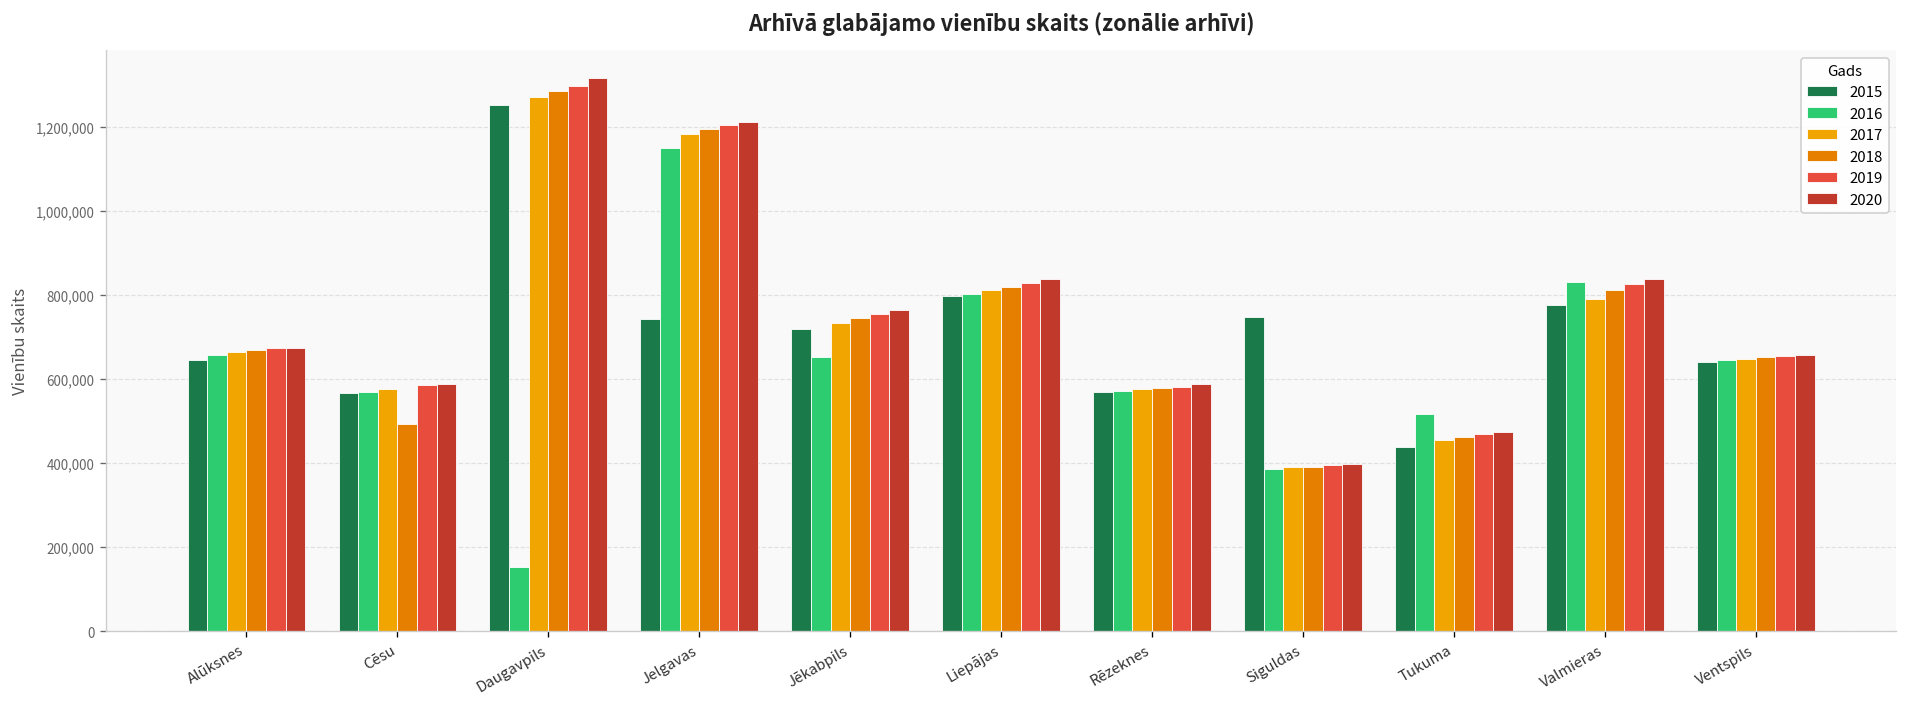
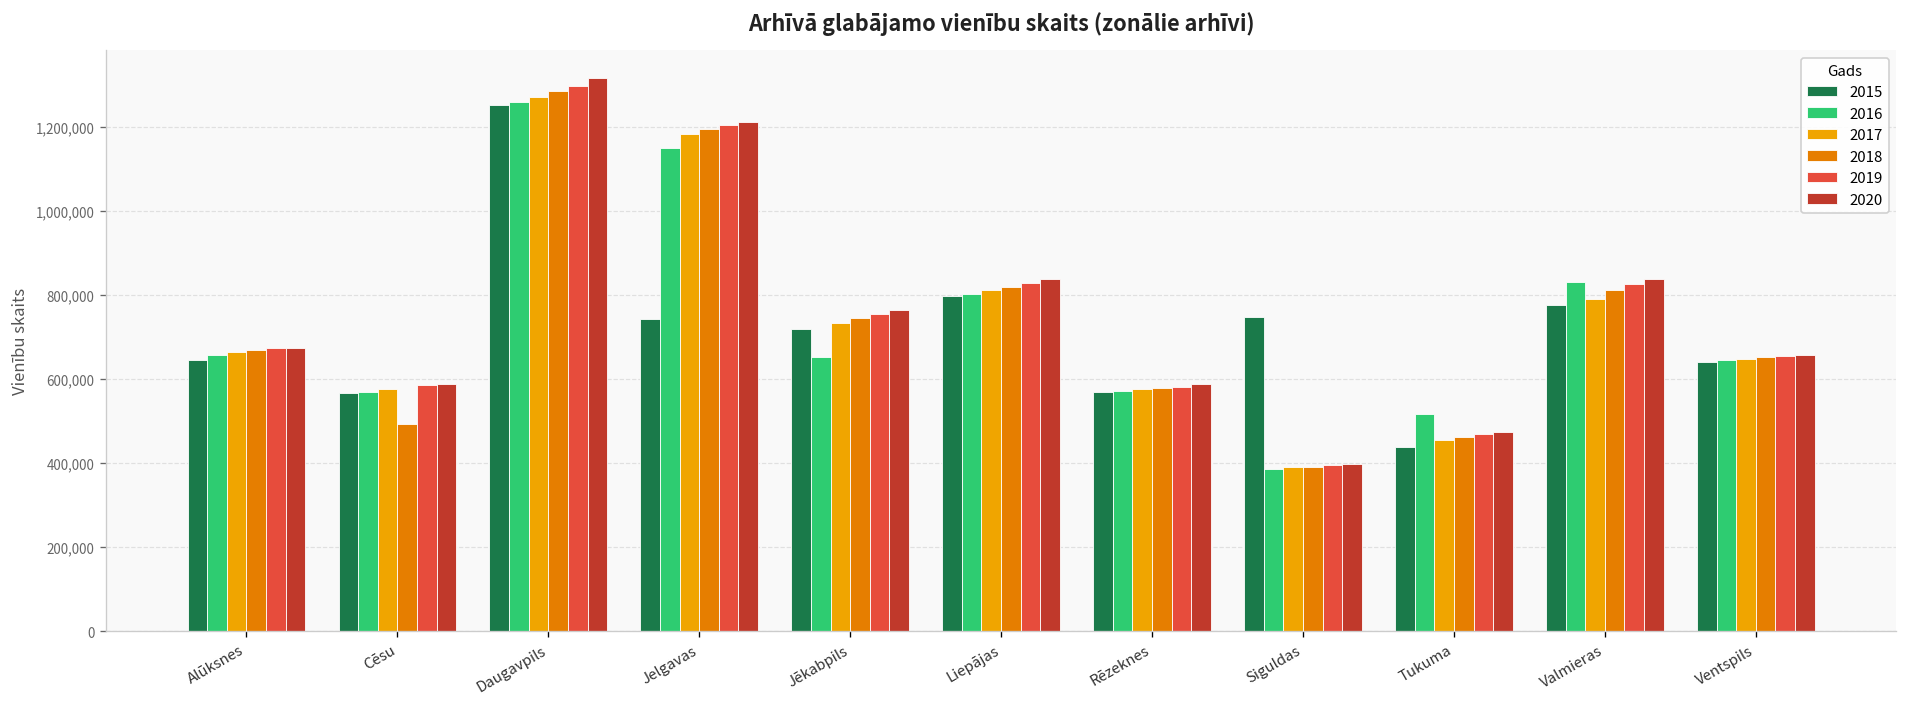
  {
    "2015": {
      "Alūksnes": "650,000",
      "Cēsu": "570,000",
      "Daugavpils": "1,250,000",
      "Jelgavas": "740,000",
      "Jēkabpils": "720,000",
      "Liepājas": "800,000",
      "Rēzeknes": "570,000",
      "Siguldas": "750,000",
      "Tukuma": "440,000",
      "Valmieras": "780,000",
      "Ventspils": "640,000"
    },
    "2016": {
      "Alūksnes": "660,000",
      "Cēsu": "570,000",
-     "Daugavpils": "150,000",
+     "Daugavpils": "1,260,000",
      "Jelgavas": "1,150,000",
      "Jēkabpils": "650,000",
      "Liepājas": "800,000",
      "Rēzeknes": "570,000",
      "Siguldas": "390,000",
      "Tukuma": "520,000",
      "Valmieras": "830,000",
      "Ventspils": "650,000"
    }
  }
